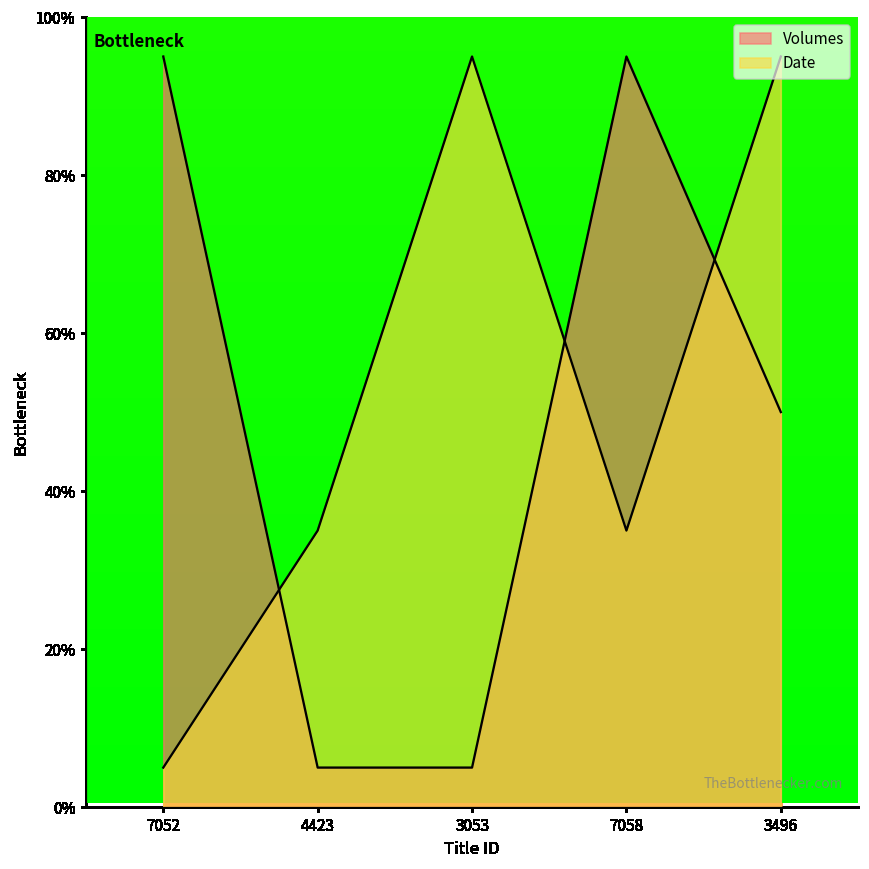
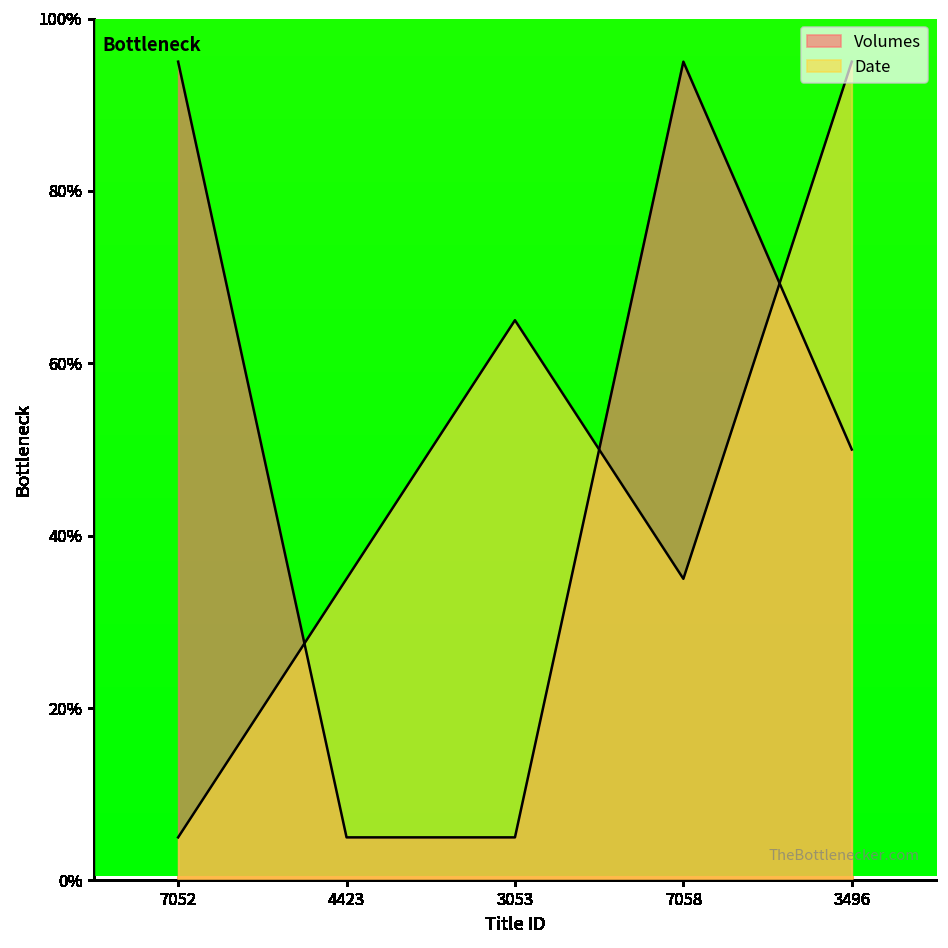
  {
    "Volumes": {
      "7052": "95%",
      "4423": "5%",
      "3053": "5%",
      "7058": "95%",
      "3496": "50%"
    },
    "Date": {
      "7052": "5%",
      "4423": "35%",
-     "3053": "95%",
+     "3053": "65%",
      "7058": "35%"
    }
  }
